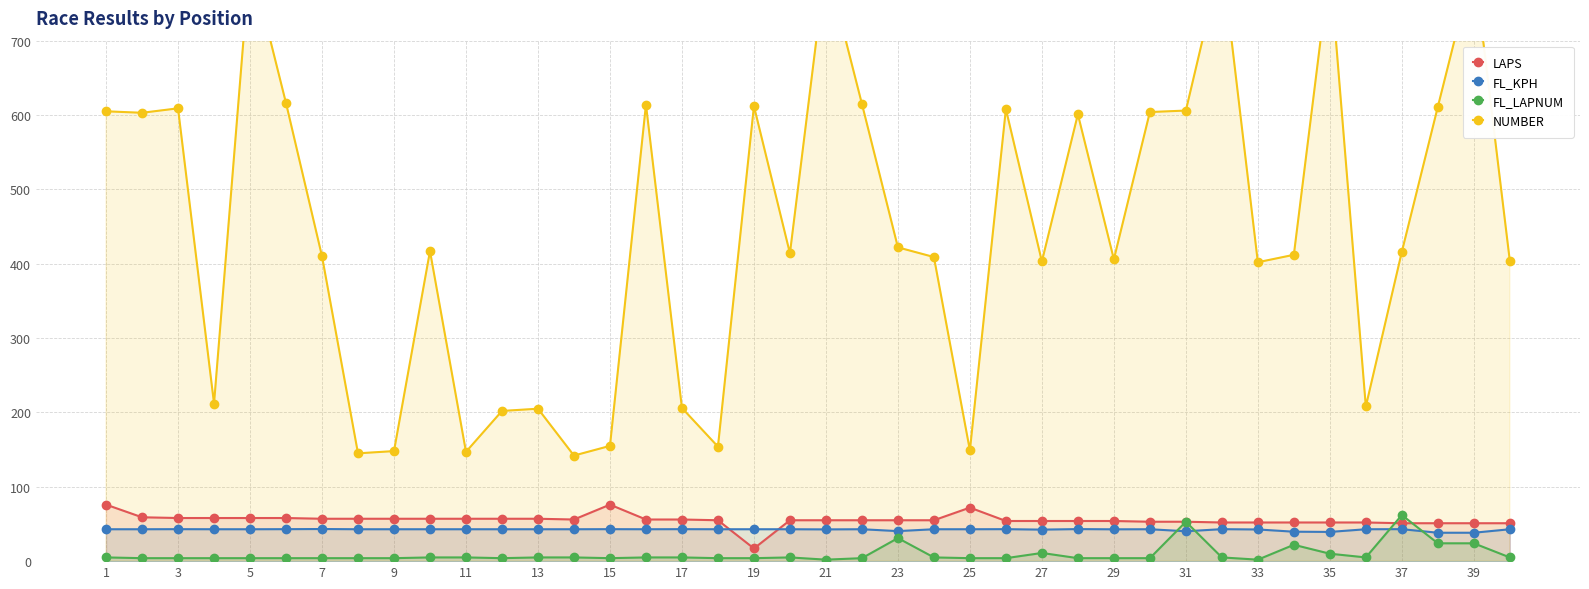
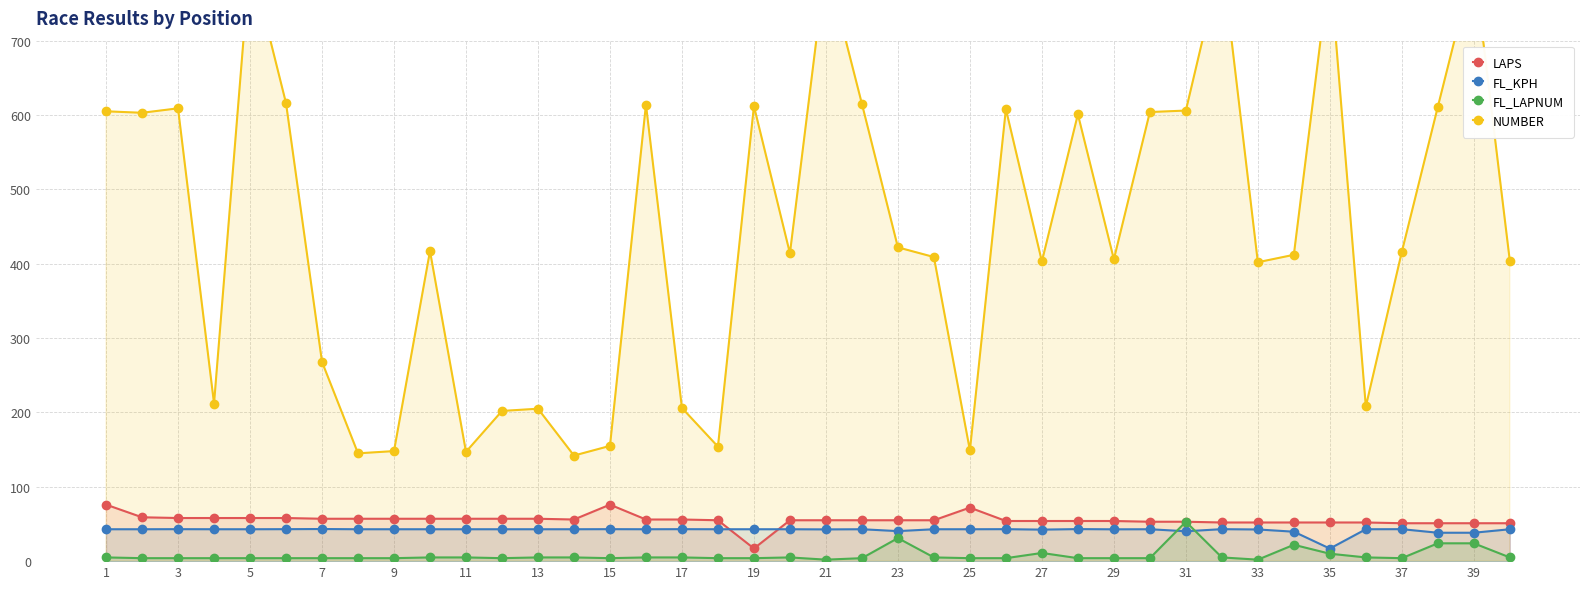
  {
    "LAPS": {
      "1": 80,
      "3": 60,
      "5": 60,
      "7": 60,
      "9": 60,
      "11": 60,
      "13": 60,
      "15": 80,
      "17": 60,
      "19": 20,
      "21": 60,
      "23": 60,
      "25": 70,
      "27": 50,
      "29": 50,
      "33": 50,
      "35": 50,
      "37": 50,
      "39": 50
    },
    "FL_KPH": {
      "1": 40,
      "3": 40,
      "5": 40,
      "7": 40,
      "9": 40,
      "11": 40,
      "13": 40,
      "15": 40,
      "17": 40,
      "19": 40,
      "21": 40,
      "23": 40,
      "25": 40,
      "27": 40,
      "29": 40,
      "31": 40,
      "33": 40,
-     "35": 40,
+     "35": 20,
      "37": 40,
      "39": 40
    },
    "FL_LAPNUM": {
      "1": 10,
      "3": 0,
      "5": 0,
      "7": 0,
      "9": 0,
      "11": 10,
      "13": 10,
      "15": 0,
      "17": 10,
      "19": 0,
      "21": 0,
      "23": 30,
      "25": 0,
      "27": 10,
      "29": 0,
      "33": 0,
      "35": 10,
-     "37": 60,
+     "37": 0,
      "39": 20
    },
    "NUMBER": {
      "1": 610,
      "3": 610,
-     "7": 410,
+     "7": 270,
      "9": 150,
      "11": 150,
      "13": 210,
      "15": 160,
      "17": 210,
      "19": 610,
      "23": 420,
      "25": 150,
      "27": 400,
      "29": 410,
      "31": 610,
      "33": 400,
      "37": 420
    }
  }
